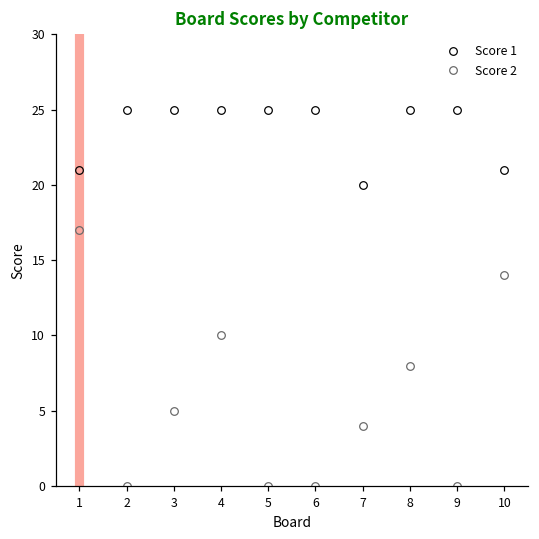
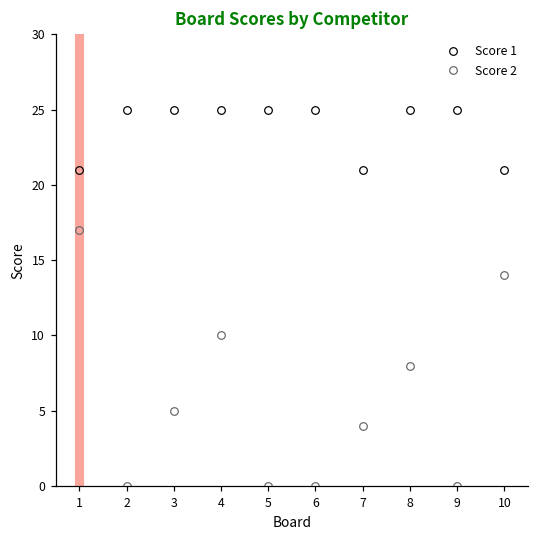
  {
    "Score 1": {
      "1": 21,
      "2": 25,
      "3": 25,
      "4": 25,
      "5": 25,
      "6": 25,
-     "7": 20,
+     "7": 21,
      "8": 25,
      "9": 25,
      "10": 21
    },
    "Score 2": {
      "1": 17,
      "2": 0,
      "3": 5,
      "4": 10,
      "5": 0,
      "6": 0,
      "7": 4,
      "8": 8,
      "9": 0,
      "10": 14
    }
  }
